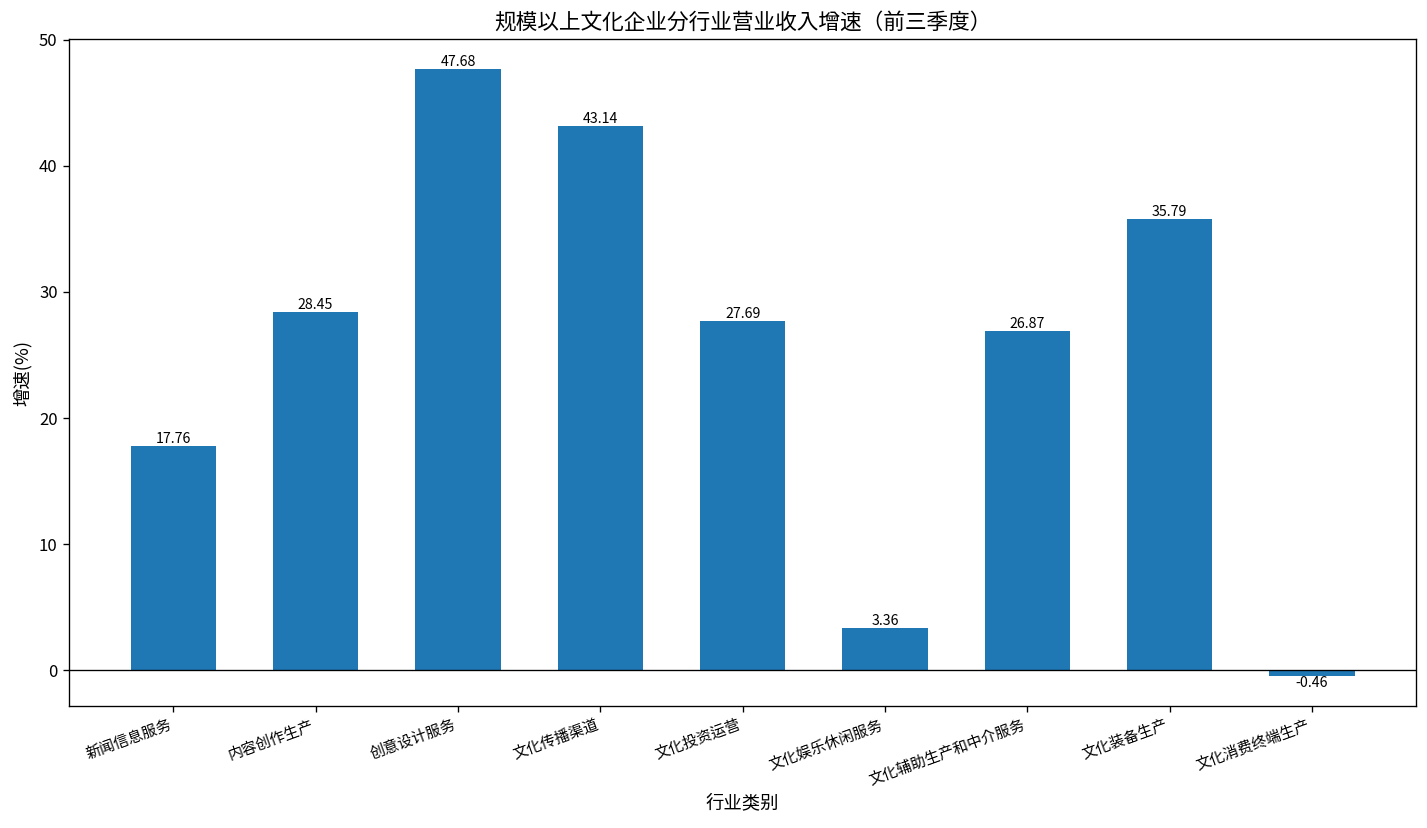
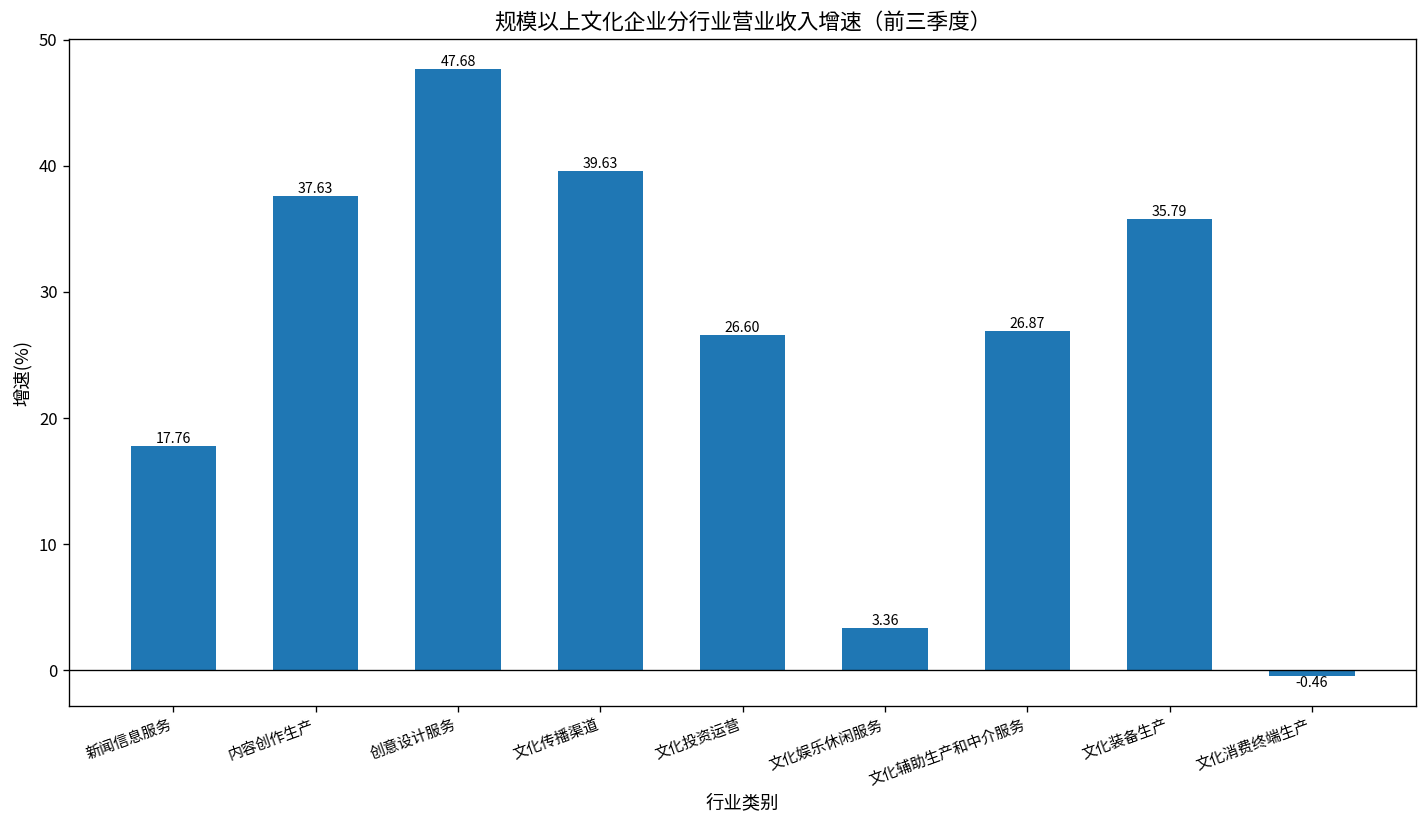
  {
    "新闻信息服务": 17.76,
-   "内容创作生产": 28.45,
+   "内容创作生产": 37.63,
    "创意设计服务": 47.68,
-   "文化传播渠道": 43.14,
-   "文化投资运营": 27.69,
+   "文化传播渠道": 39.63,
+   "文化投资运营": 26.60,
    "文化娱乐休闲服务": 3.36,
    "文化辅助生产和中介服务": 26.87,
    "文化装备生产": 35.79,
    "文化消费终端生产": -0.46
  }
